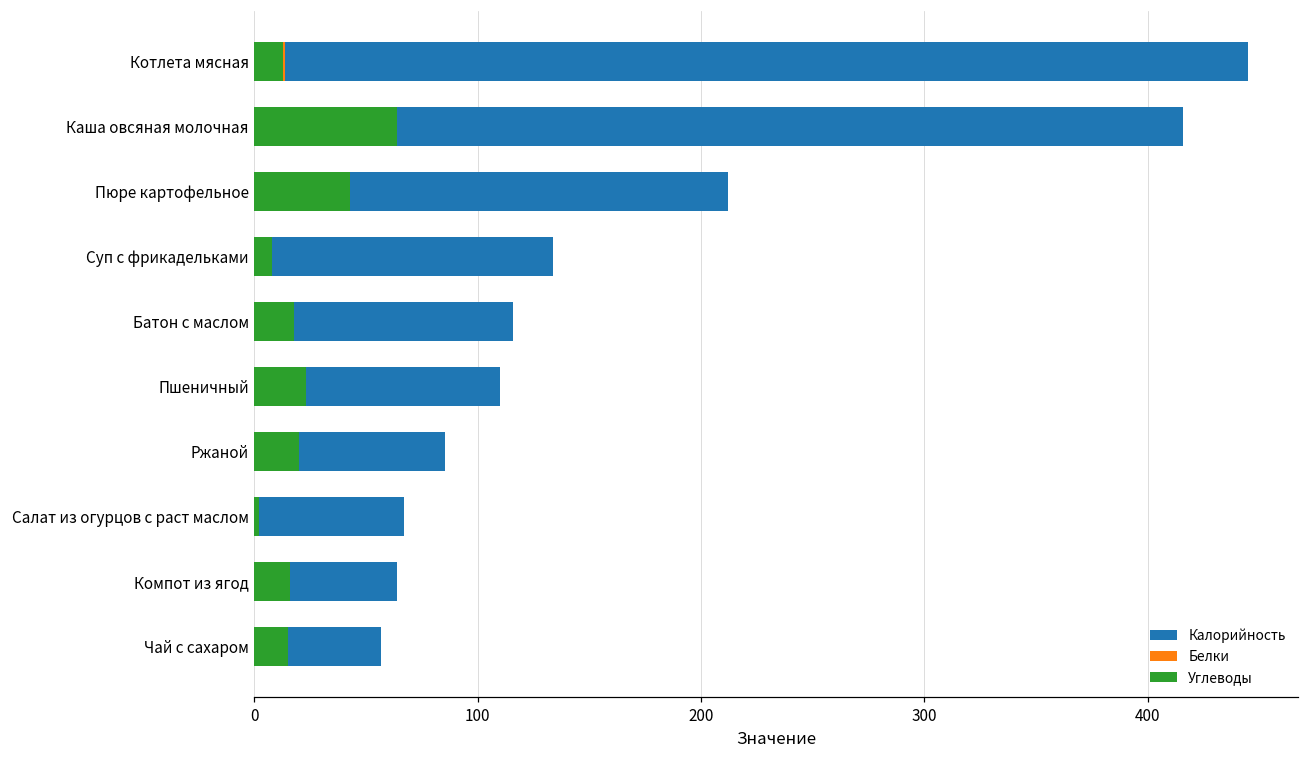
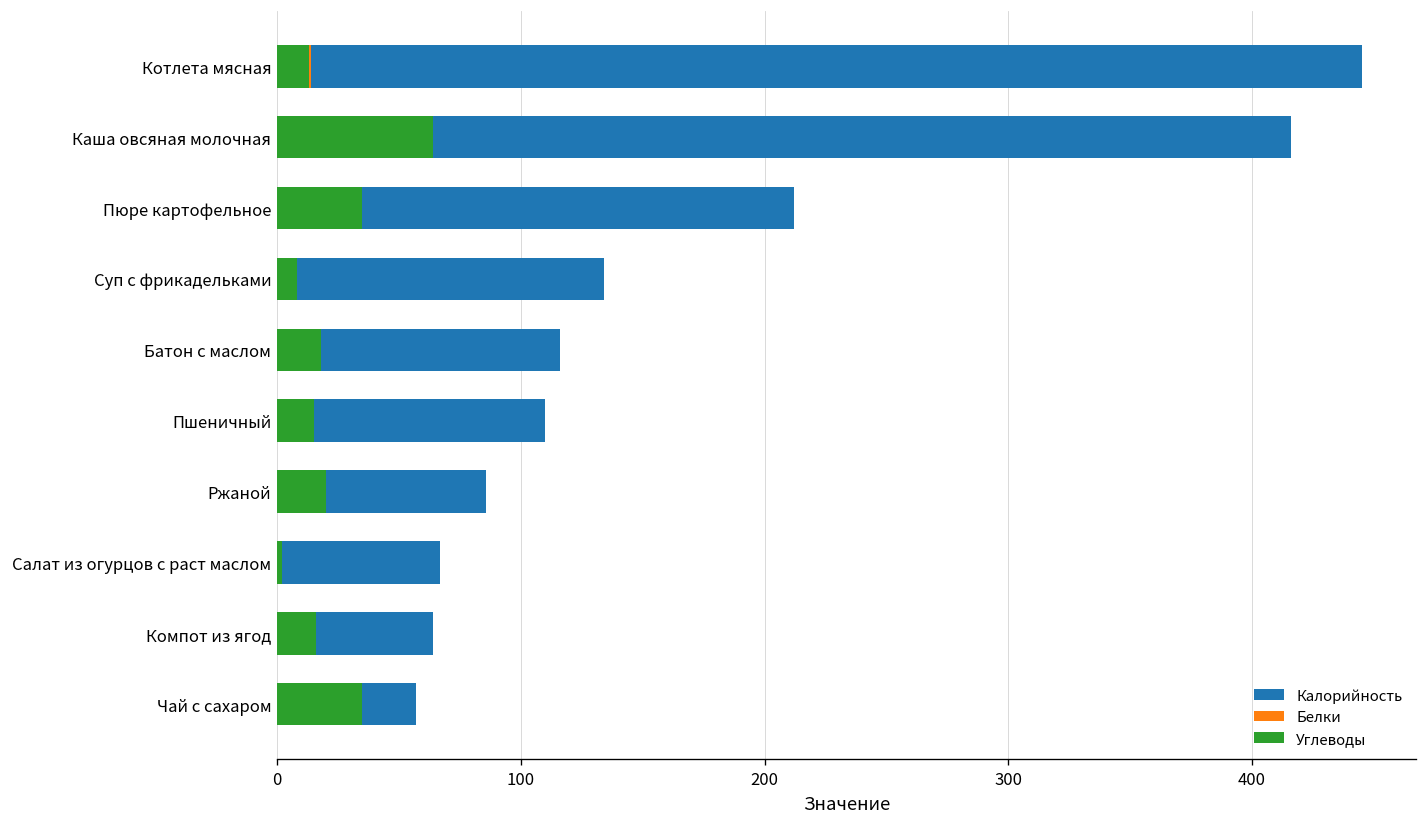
  {
    "Калорийность": {
      "Котлета мясная": 445,
      "Каша овсяная молочная": 416,
      "Пюре картофельное": 212,
      "Суп с фрикадельками": 134,
      "Батон с маслом": 116,
      "Пшеничный": 110,
      "Ржаной": 86,
      "Салат из огурцов с раст маслом": 67,
      "Компот из ягод": 64,
      "Чай с сахаром": 57
    },
    "Углеводы": {
-     "Пюре картофельное": 43,
-     "Пшеничный": 23,
-     "Чай с сахаром": 15
+     "Пюре картофельное": 35,
+     "Пшеничный": 15,
+     "Чай с сахаром": 35
    }
  }
